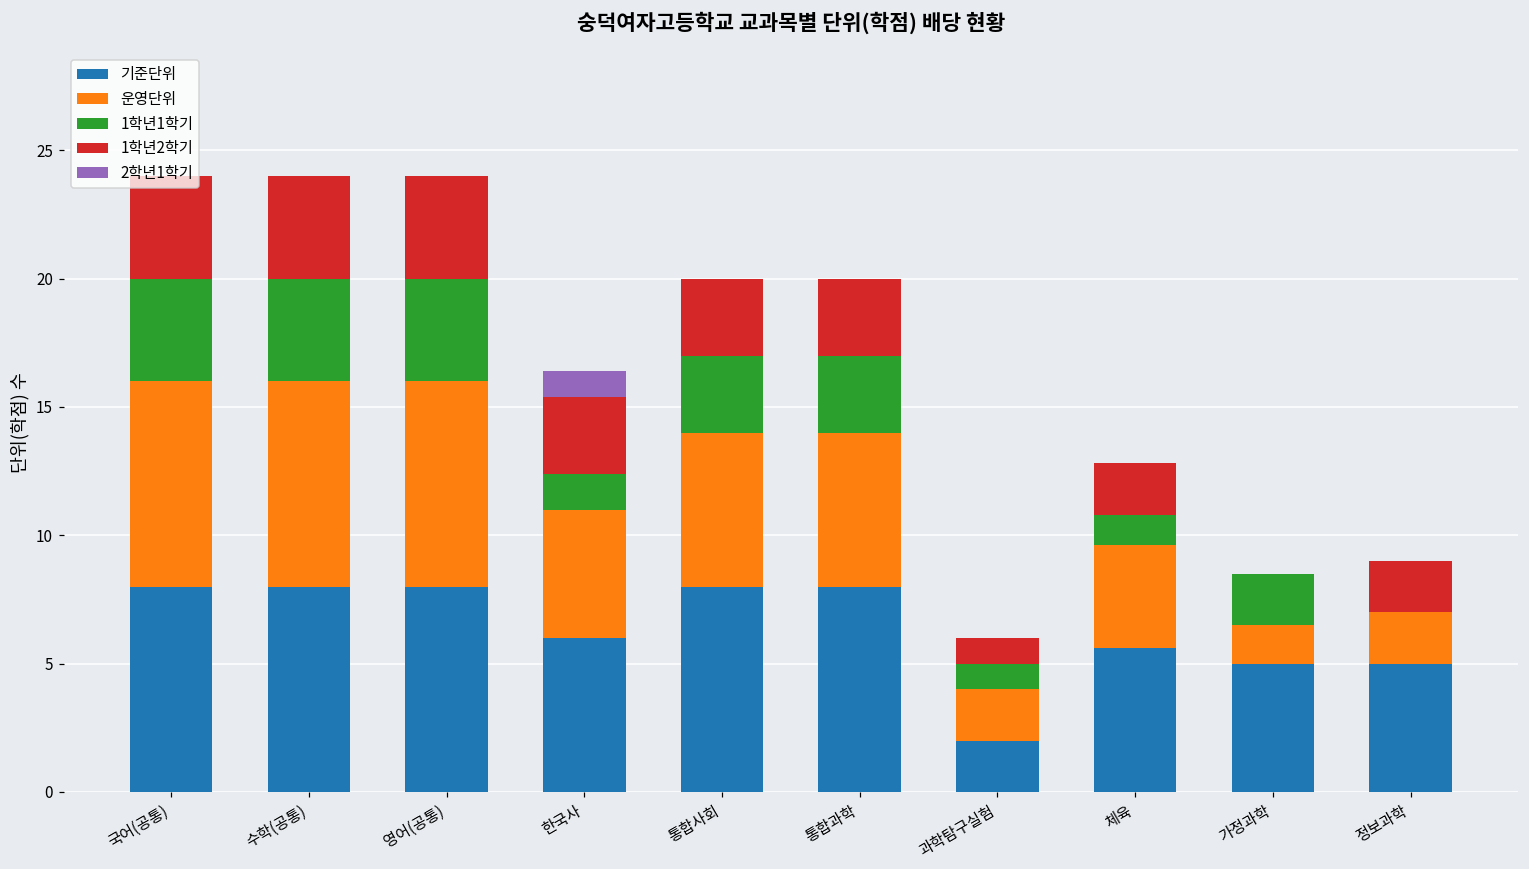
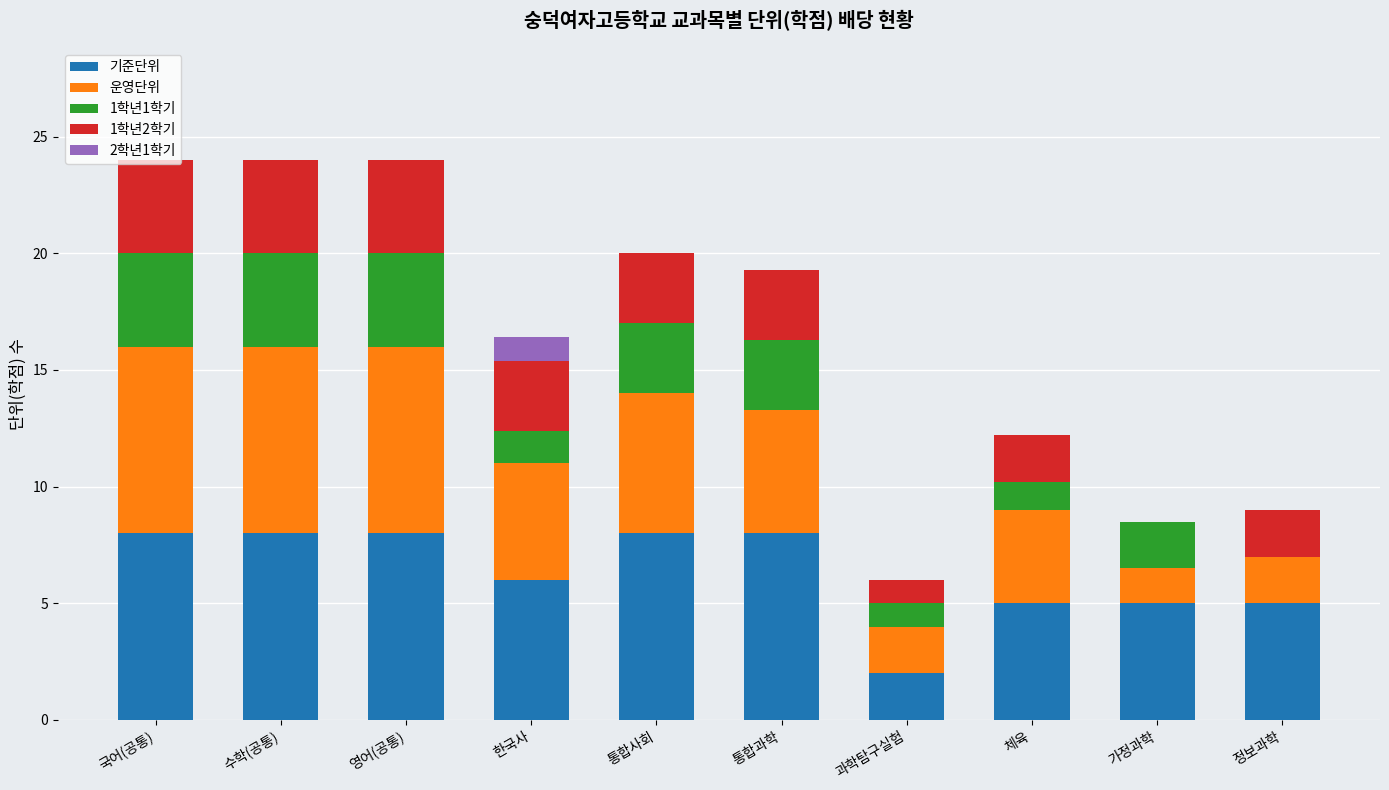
  {
    "기준단위": {
      "국어(공통)": 8.0,
      "수학(공통)": 8.0,
      "영어(공통)": 8.0,
      "한국사": 6.0,
      "통합사회": 8.0,
      "통합과학": 8.0,
      "과학탐구실험": 2.0,
-     "체육": 5.6,
+     "체육": 5.0,
      "가정과학": 5.0,
      "정보과학": 5.0
    },
    "운영단위": {
      "국어(공통)": 8.0,
      "수학(공통)": 8.0,
      "영어(공통)": 8.0,
      "한국사": 5.0,
      "통합사회": 6.0,
-     "통합과학": 6.0,
+     "통합과학": 5.3,
      "과학탐구실험": 2.0,
      "체육": 4.0,
      "가정과학": 1.5,
      "정보과학": 2.0
    },
    "1학년1학기": {
      "국어(공통)": 4.0,
      "수학(공통)": 4.0,
      "영어(공통)": 4.0,
      "한국사": 1.4,
      "통합사회": 3.0,
      "통합과학": 3.0,
      "과학탐구실험": 1.0,
      "체육": 1.2,
      "가정과학": 2.0,
      "정보과학": 0.0
    },
    "1학년2학기": {
      "수학(공통)": 4.0,
      "영어(공통)": 4.0,
      "한국사": 3.0,
      "통합사회": 3.0,
      "통합과학": 3.0,
      "과학탐구실험": 1.0,
      "체육": 2.0,
      "가정과학": 0.0,
      "정보과학": 2.0
    },
    "2학년1학기": {
      "수학(공통)": 0.0,
      "영어(공통)": 0.0,
      "한국사": 1.0,
      "통합사회": 0.0,
      "통합과학": 0.0,
      "과학탐구실험": 0.0,
      "체육": 0.0,
      "가정과학": 0.0,
      "정보과학": 0.0
    }
  }
